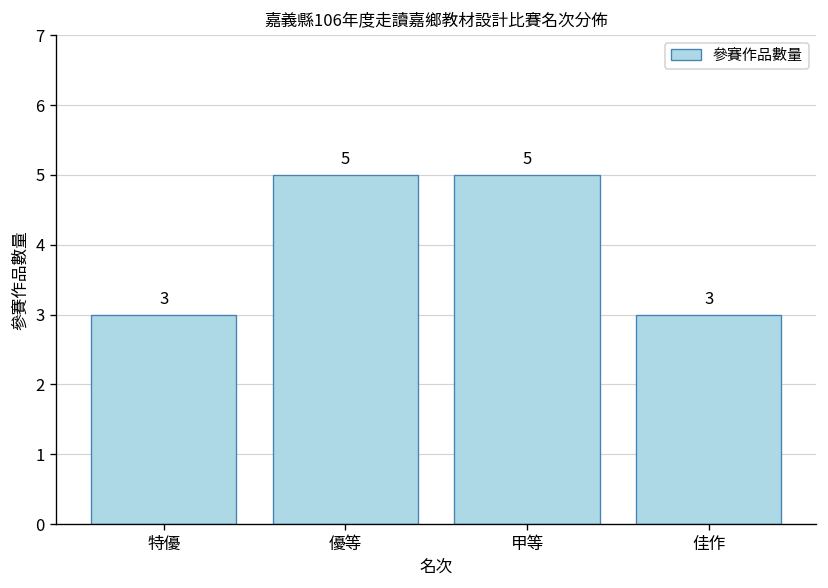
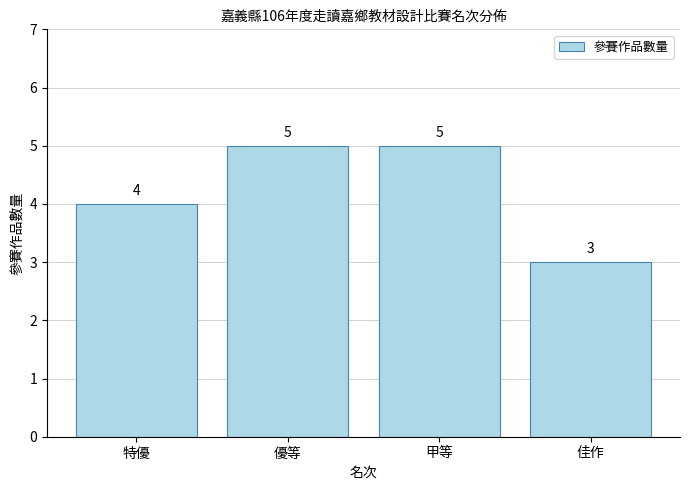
  {
-   "特優": 3,
+   "特優": 4,
    "優等": 5,
    "甲等": 5,
    "佳作": 3
  }
